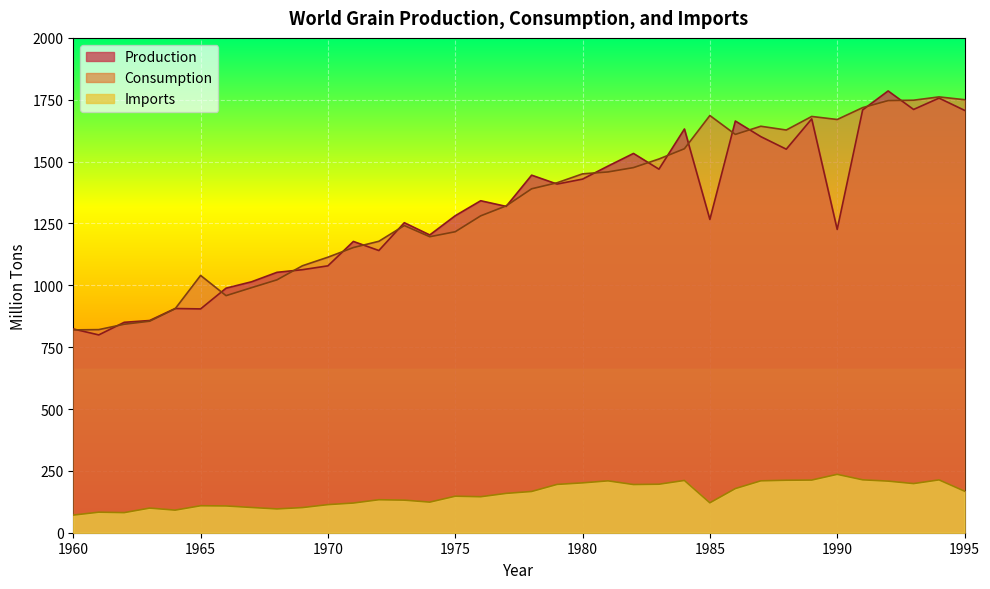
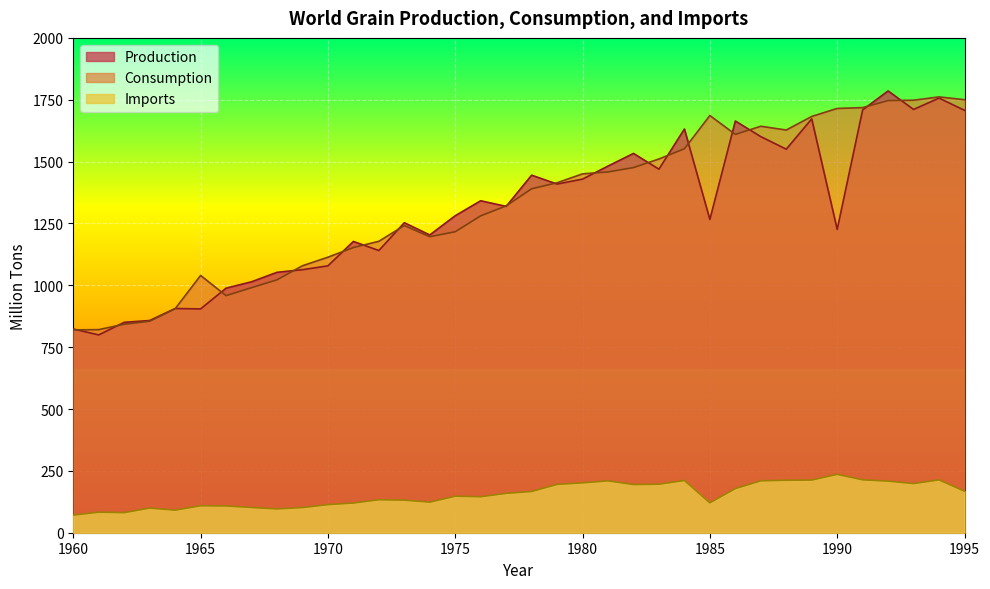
  {
    "Production": {
      "1965": 900,
      "1970": 1080,
      "1975": 1280,
      "1980": 1430,
      "1985": 1270,
      "1990": 1230,
      "1995": 1710
    },
    "Consumption": {
      "1965": 1040,
      "1970": 1110,
      "1975": 1220,
      "1980": 1450,
      "1985": 1690,
-     "1990": 1670,
+     "1990": 1710,
      "1995": 1750
    },
    "Imports": {
      "1960": 70,
      "1965": 110,
      "1970": 110,
      "1975": 150,
      "1980": 200,
      "1985": 120,
      "1990": 240,
      "1995": 170
    }
  }
